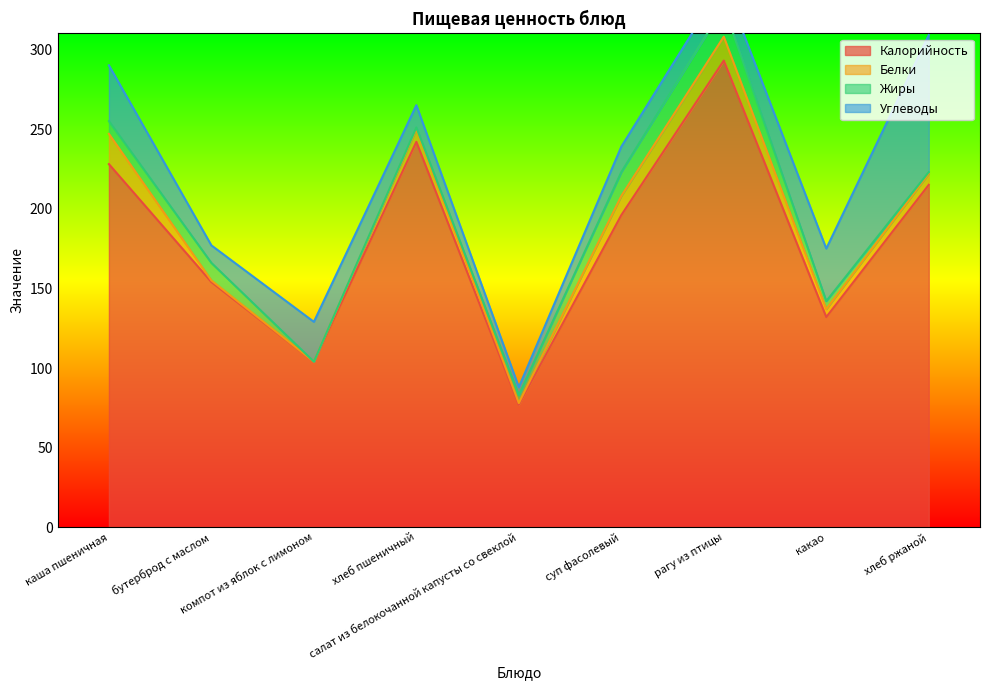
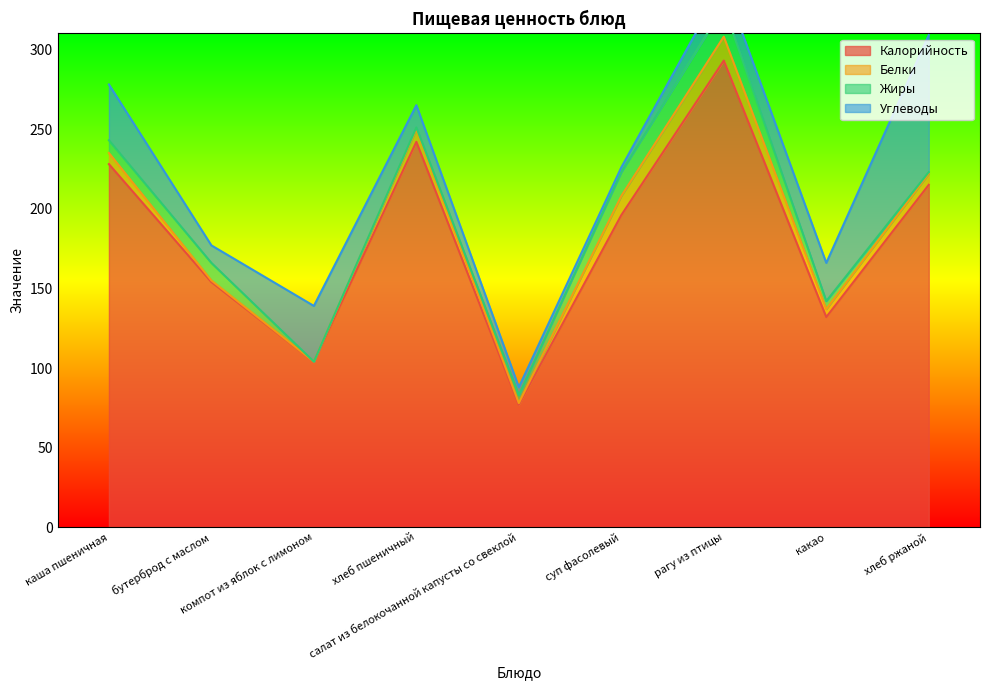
  {
    "Калорийность": {
      "каша пшеничная": 228,
      "хлеб пшеничный": 242,
      "суп фасолевый": 196,
      "рагу из птицы": 293,
      "какао": 132,
      "хлеб ржаной": 215
    },
    "Белки": {
-     "каша пшеничная": 19,
+     "каша пшеничная": 7,
      "суп фасолевый": 12,
      "рагу из птицы": 15,
      "какао": 5
    },
    "Жиры": {
      "каша пшеничная": 8,
      "бутерброд с маслом": 11,
      "салат из белокочанной капусты со свеклой": 5,
      "суп фасолевый": 15,
      "какао": 5
    },
    "Углеводы": {
      "каша пшеничная": 35,
      "бутерброд с маслом": 11,
-     "компот из яблок с лимоном": 25,
+     "компот из яблок с лимоном": 35,
      "хлеб пшеничный": 14,
      "салат из белокочанной капусты со свеклой": 5,
-     "суп фасолевый": 16,
-     "какао": 33,
+     "суп фасолевый": 3,
+     "какао": 24,
      "хлеб ржаной": 86
    }
  }
